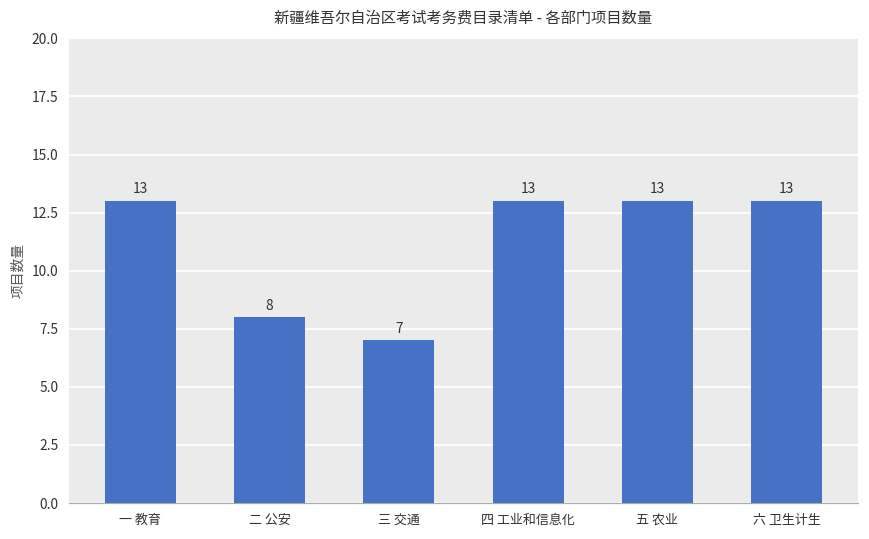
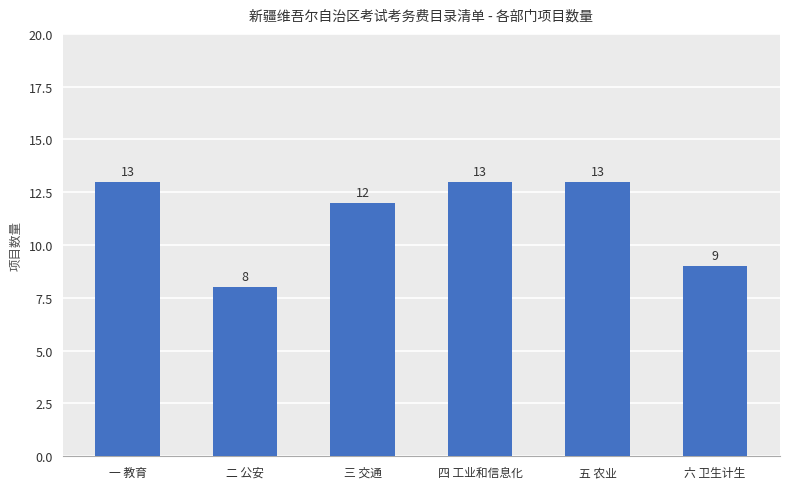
  {
    "一 教育": 13,
    "二 公安": 8,
-   "三 交通": 7,
+   "三 交通": 12,
    "四 工业和信息化": 13,
    "五 农业": 13,
-   "六 卫生计生": 13
+   "六 卫生计生": 9
  }
